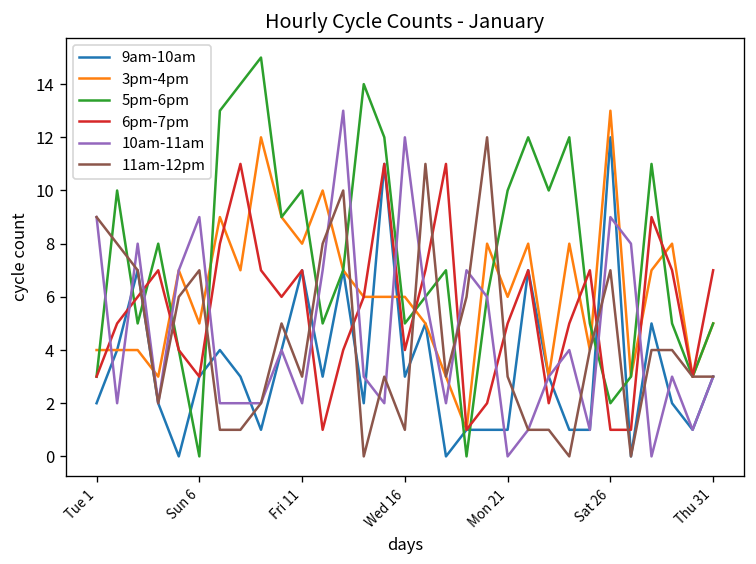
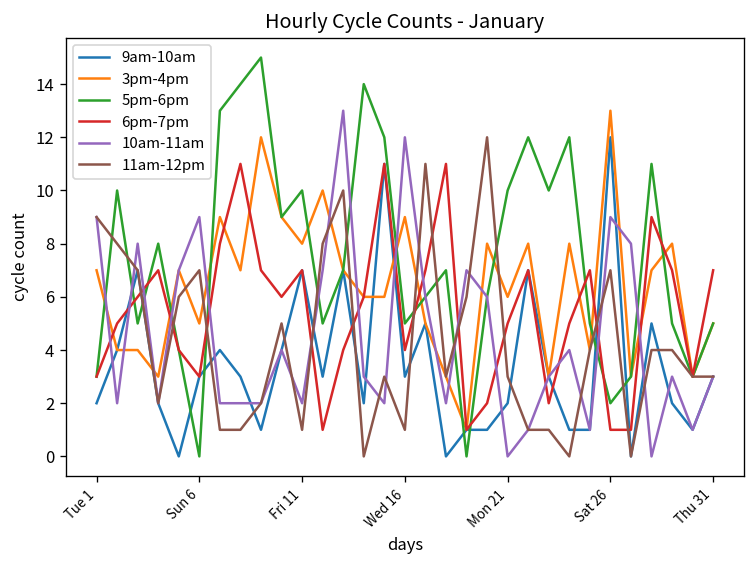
  {
    "9am-10am": {
      "Tue 1": 2,
      "Wed 16": 3,
-     "Mon 21": 1,
+     "Mon 21": 2,
      "Sat 26": 12
    },
    "3pm-4pm": {
-     "Tue 1": 4,
+     "Tue 1": 7,
      "Sun 6": 5,
      "Fri 11": 8,
-     "Wed 16": 6,
+     "Wed 16": 9,
      "Mon 21": 6,
      "Sat 26": 13
    },
    "5pm-6pm": {
      "Sun 6": 0,
      "Fri 11": 10,
      "Wed 16": 5,
      "Mon 21": 10,
      "Sat 26": 2
    },
    "6pm-7pm": {
      "Wed 16": 4,
      "Mon 21": 5,
      "Sat 26": 1,
      "Thu 31": 7
    },
    "10am-11am": {
      "Sun 6": 9,
      "Fri 11": 2,
      "Wed 16": 12,
      "Mon 21": 0,
      "Sat 26": 9
    },
    "11am-12pm": {
      "Sun 6": 7,
-     "Fri 11": 3,
+     "Fri 11": 1,
      "Wed 16": 1,
      "Mon 21": 3,
      "Sat 26": 7
    }
  }
